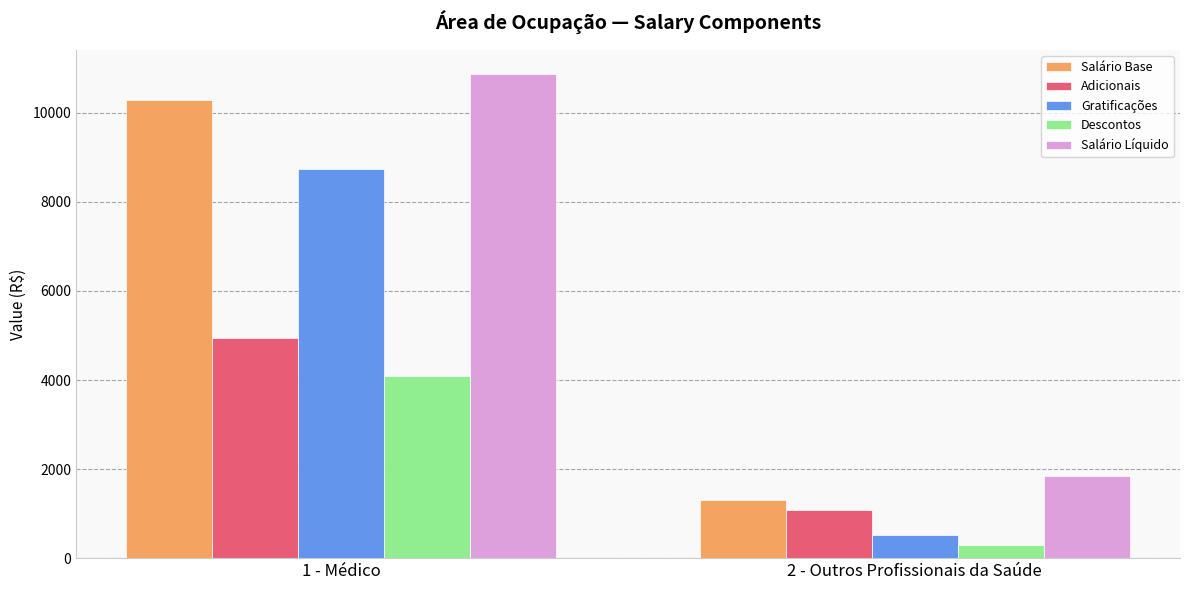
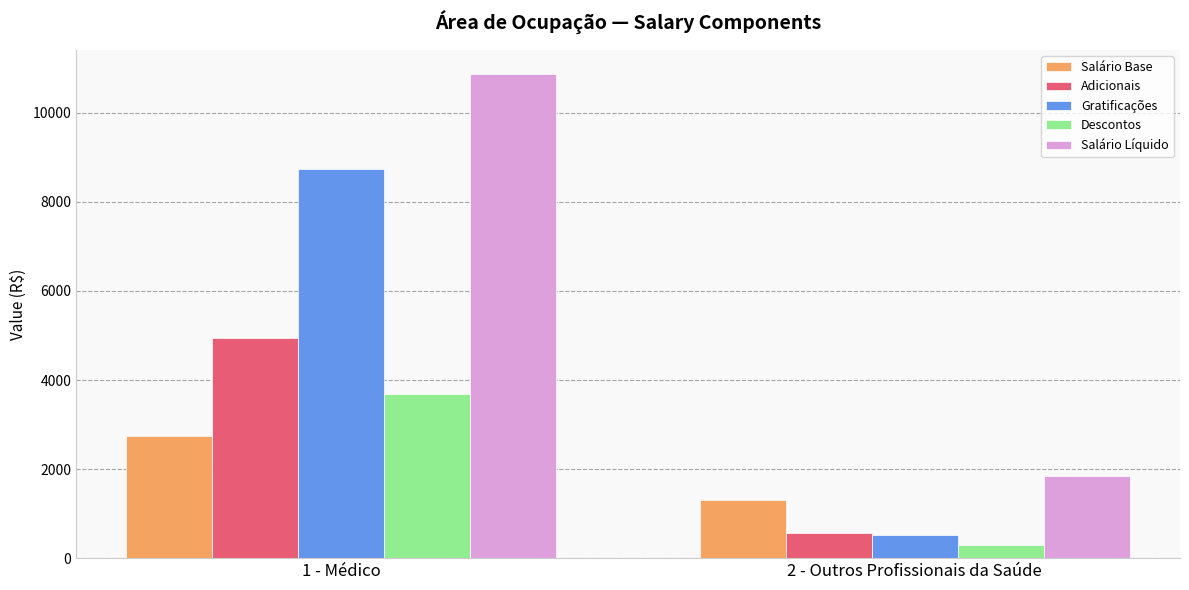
  {
    "Salário Base": {
-     "1 - Médico": 10300,
+     "1 - Médico": 2700,
      "2 - Outros Profissionais da Saúde": 1300
    },
    "Adicionais": {
      "1 - Médico": 4900,
-     "2 - Outros Profissionais da Saúde": 1100
+     "2 - Outros Profissionais da Saúde": 600
    },
    "Gratificações": {
      "1 - Médico": 8700,
      "2 - Outros Profissionais da Saúde": 500
    },
    "Descontos": {
-     "1 - Médico": 4100,
+     "1 - Médico": 3700,
      "2 - Outros Profissionais da Saúde": 300
    },
    "Salário Líquido": {
      "1 - Médico": 10900,
      "2 - Outros Profissionais da Saúde": 1800
    }
  }
